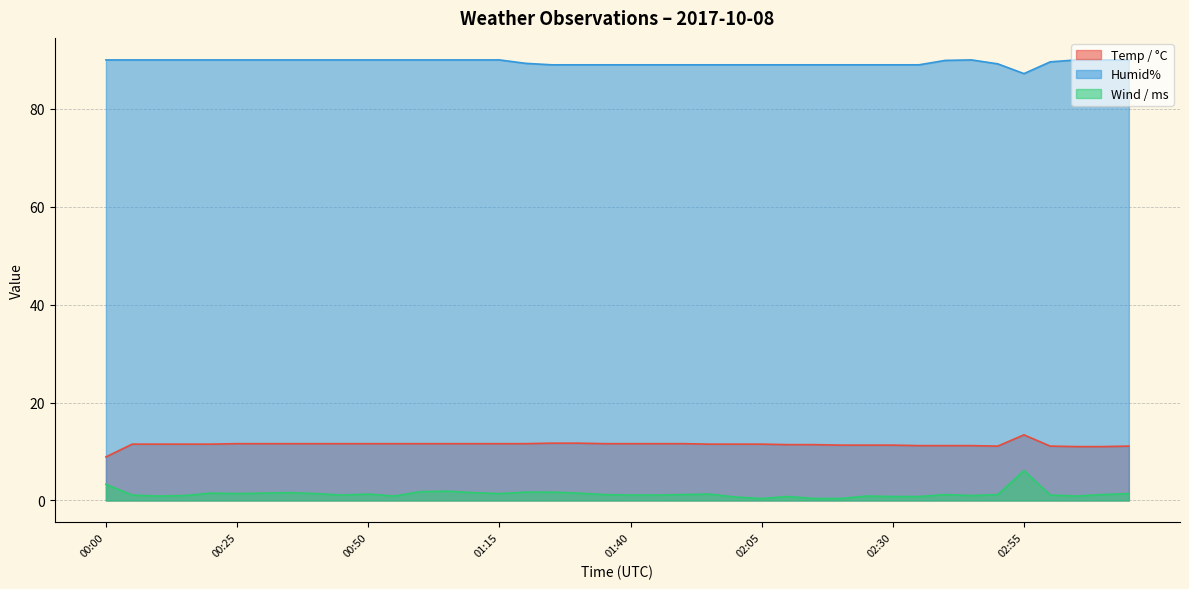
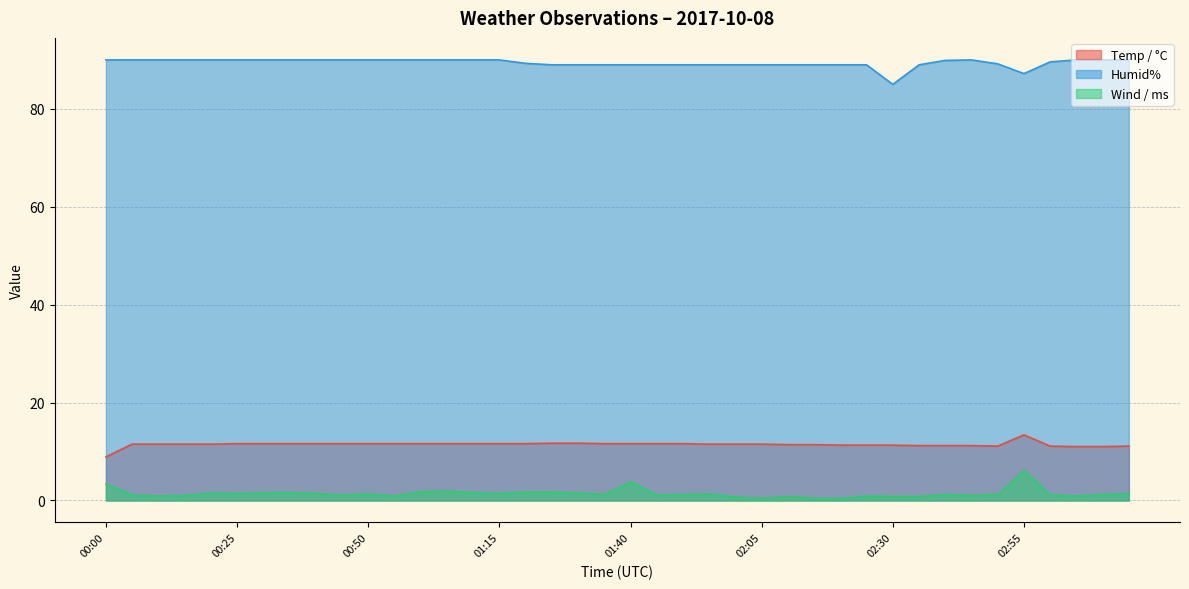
  {
    "Temp / °C": {
      "00:00": 9,
      "00:25": 12,
      "00:50": 12,
      "01:15": 12,
      "01:40": 12,
      "02:05": 12,
      "02:30": 11,
      "02:55": 13
    },
    "Humid%": {
      "00:00": 90,
      "00:25": 90,
      "00:50": 90,
      "01:15": 90,
      "01:40": 89,
      "02:05": 89,
-     "02:30": 89,
+     "02:30": 85,
      "02:55": 87
    },
    "Wind / ms": {
      "00:00": 3,
      "00:25": 1,
      "00:50": 1,
      "01:15": 1,
-     "01:40": 1,
+     "01:40": 4,
      "02:05": 0,
      "02:30": 1,
      "02:55": 6
    }
  }
